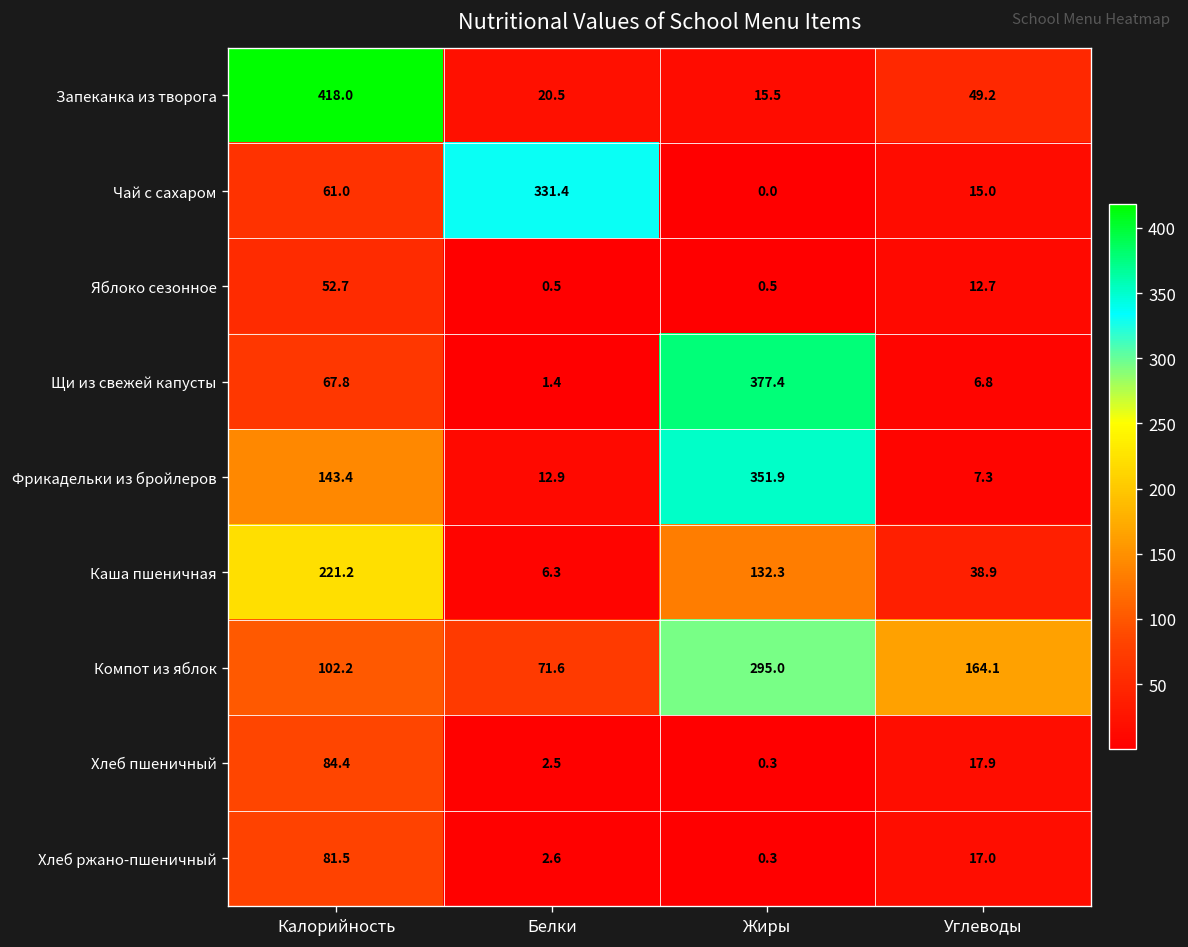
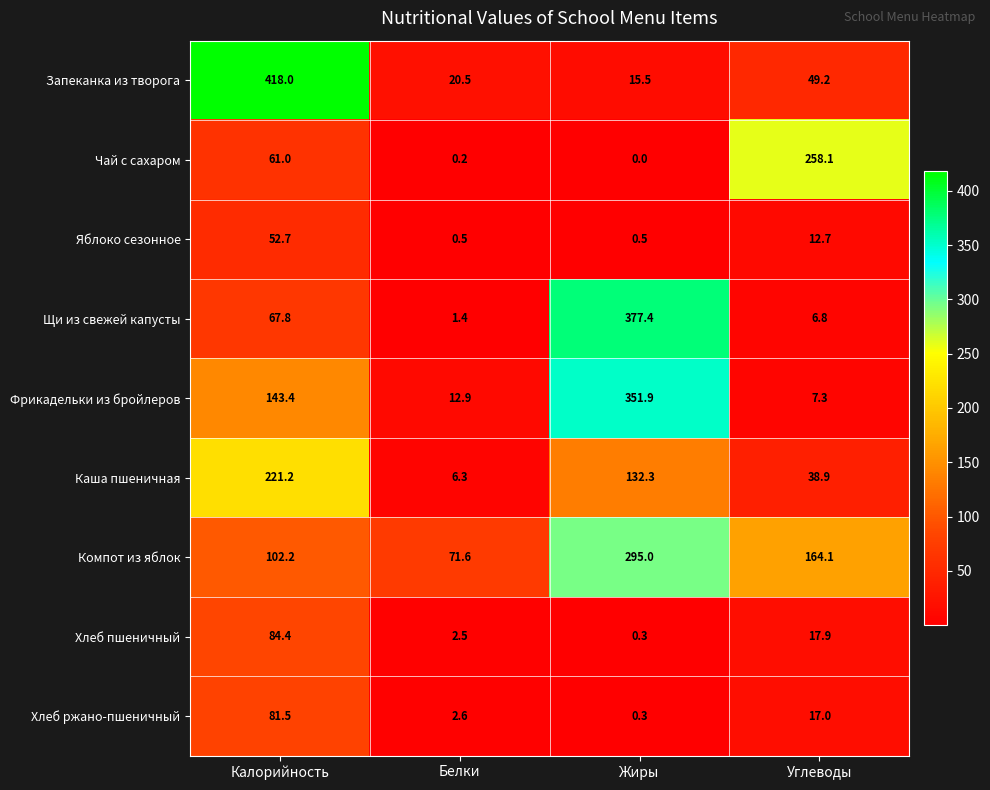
  {
    "Запеканка из творога": {
      "Калорийность": 418.0,
      "Белки": 20.5,
      "Жиры": 15.5,
      "Углеводы": 49.2
    },
    "Чай с сахаром": {
      "Калорийность": 61.0,
-     "Белки": 331.4,
+     "Белки": 0.2,
      "Жиры": 0.0,
-     "Углеводы": 15.0
+     "Углеводы": 258.1
    },
    "Яблоко сезонное": {
      "Калорийность": 52.7,
      "Белки": 0.5,
      "Жиры": 0.5,
      "Углеводы": 12.7
    },
    "Щи из свежей капусты": {
      "Калорийность": 67.8,
      "Белки": 1.4,
      "Жиры": 377.4,
      "Углеводы": 6.8
    },
    "Фрикадельки из бройлеров": {
      "Калорийность": 143.4,
      "Белки": 12.9,
      "Жиры": 351.9,
      "Углеводы": 7.3
    },
    "Каша пшеничная": {
      "Калорийность": 221.2,
      "Белки": 6.3,
      "Жиры": 132.3,
      "Углеводы": 38.9
    },
    "Компот из яблок": {
      "Калорийность": 102.2,
      "Белки": 71.6,
      "Жиры": 295.0,
      "Углеводы": 164.1
    },
    "Хлеб пшеничный": {
      "Калорийность": 84.4,
      "Белки": 2.5,
      "Жиры": 0.3,
      "Углеводы": 17.9
    },
    "Хлеб ржано-пшеничный": {
      "Калорийность": 81.5,
      "Белки": 2.6,
      "Жиры": 0.3,
      "Углеводы": 17.0
    }
  }
